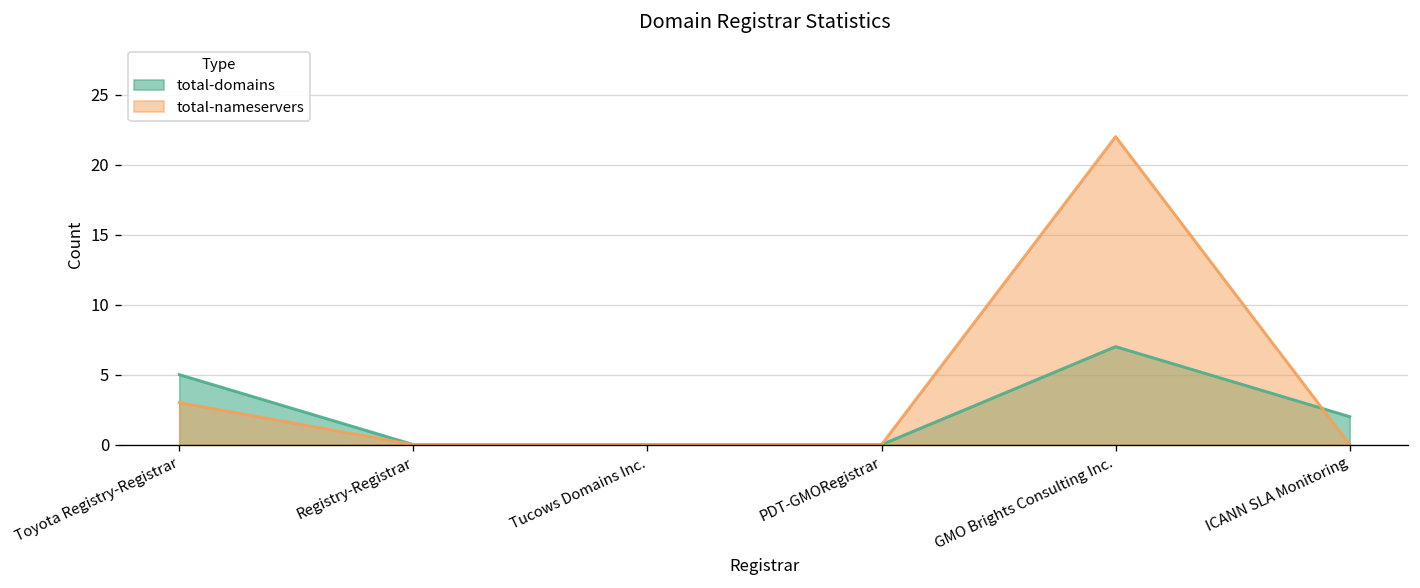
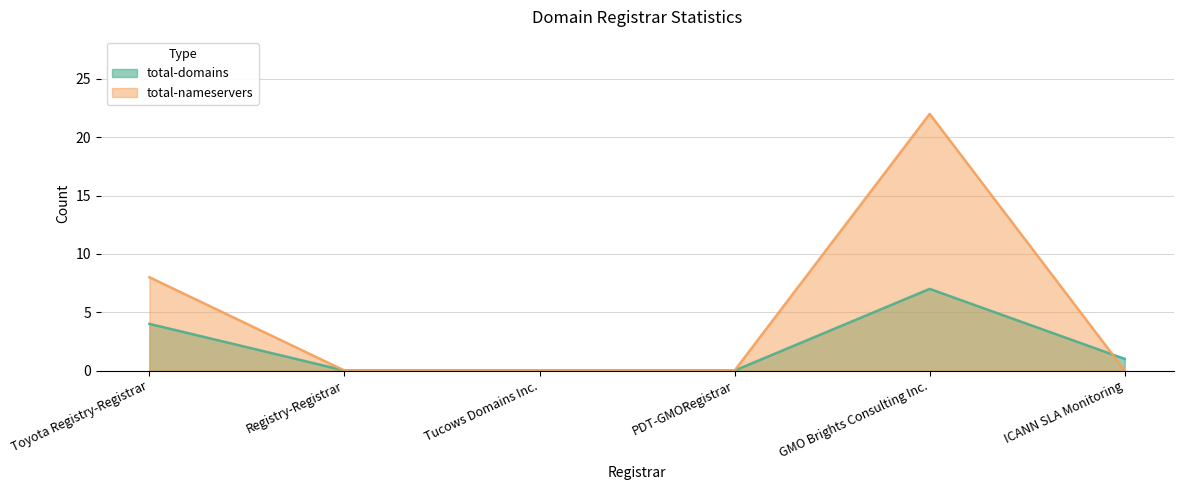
  {
    "total-domains": {
-     "Toyota Registry-Registrar": 5,
+     "Toyota Registry-Registrar": 4,
      "GMO Brights Consulting Inc.": 7,
-     "ICANN SLA Monitoring": 2
+     "ICANN SLA Monitoring": 1
    },
    "total-nameservers": {
-     "Toyota Registry-Registrar": 3,
+     "Toyota Registry-Registrar": 8,
      "GMO Brights Consulting Inc.": 22,
      "ICANN SLA Monitoring": 0
    }
  }
